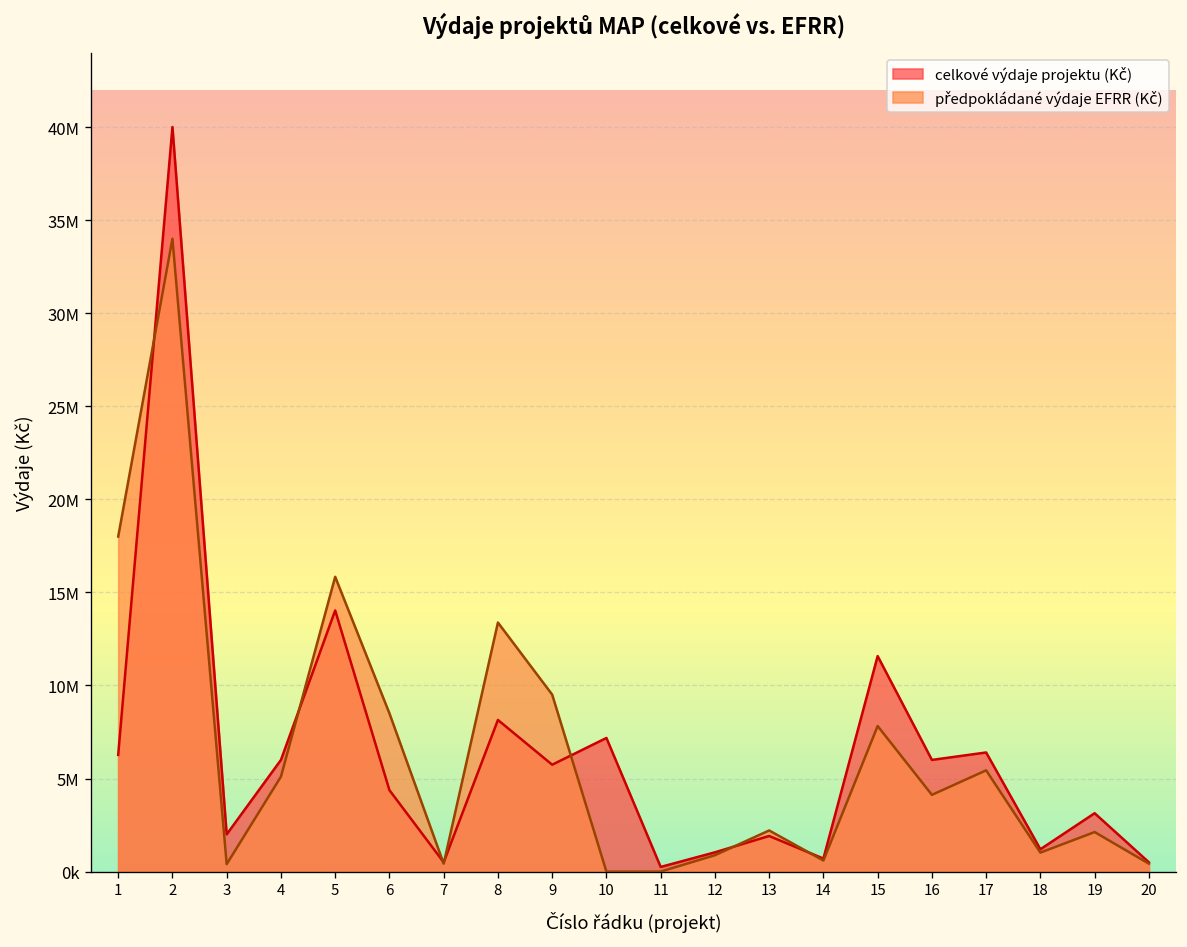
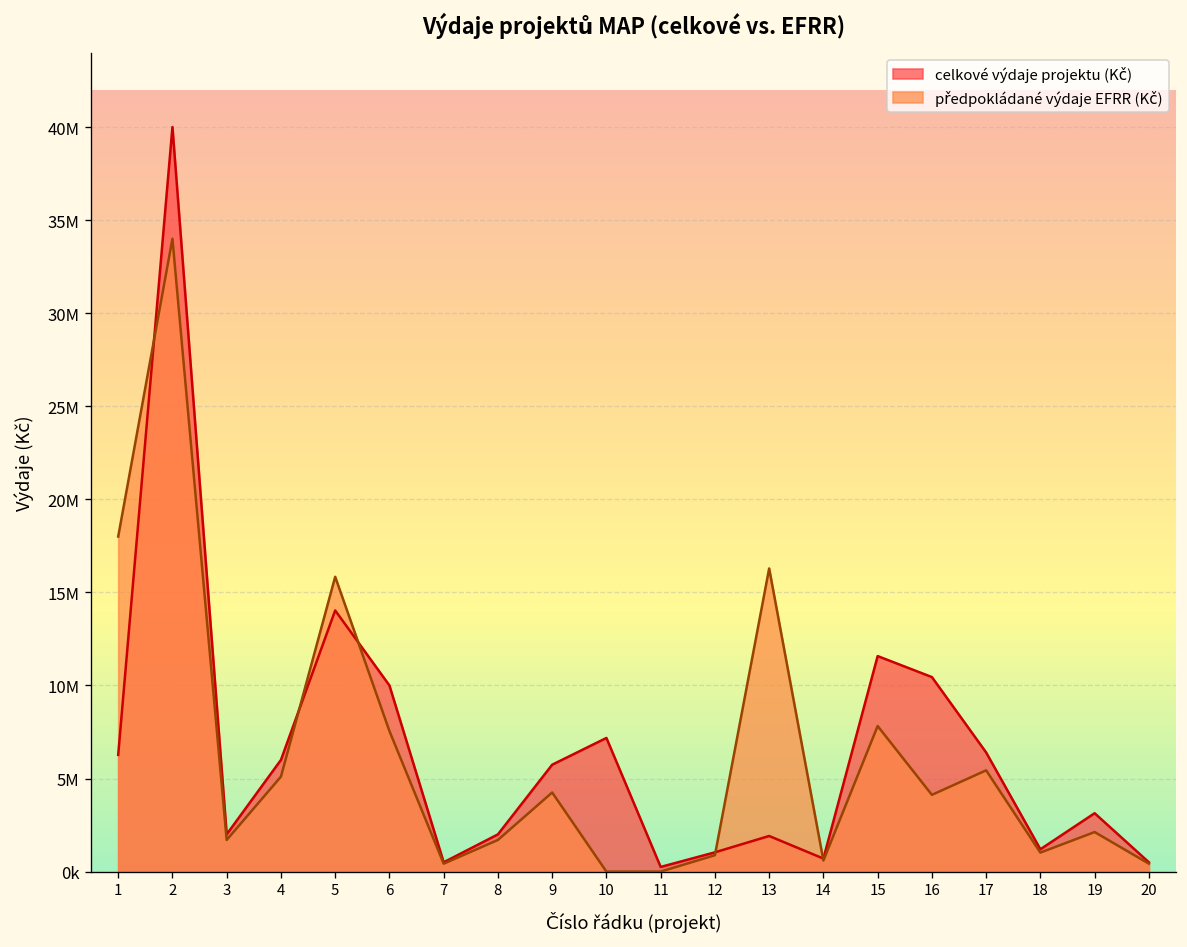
  {
    "celkové výdaje projektu (Kč)": {
      "1": 6300000,
      "2": 40000000,
      "3": 2000000,
      "4": 6000000,
      "5": 14000000,
-     "6": 4400000,
-     "8": 8100000,
+     "6": 10000000,
+     "8": 2000000,
      "9": 5700000,
      "10": 7200000,
      "11": 300000,
      "13": 1900000,
      "15": 11600000,
-     "16": 6000000,
+     "16": 10500000,
      "17": 6400000,
      "18": 1200000,
      "19": 3100000
    },
    "předpokládané výdaje EFRR (Kč)": {
      "1": 18000000,
      "2": 34000000,
-     "3": 400000,
+     "3": 1700000,
      "4": 5100000,
      "5": 15800000,
-     "6": 8500000,
-     "8": 13400000,
-     "9": 9500000,
+     "6": 7600000,
+     "8": 1700000,
+     "9": 4300000,
      "10": 0,
      "11": 0,
-     "13": 2200000,
+     "13": 16300000,
      "15": 7800000,
      "16": 4100000,
      "17": 5400000,
      "18": 1000000,
      "19": 2100000
    }
  }
